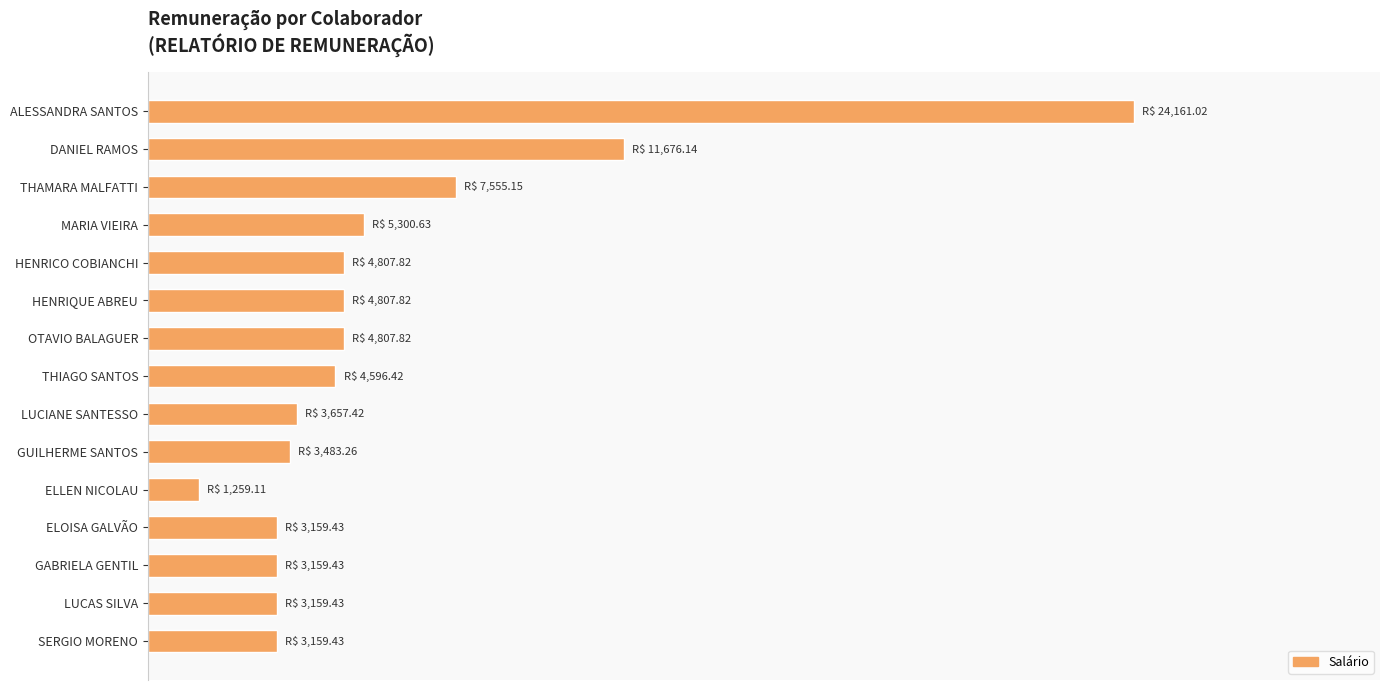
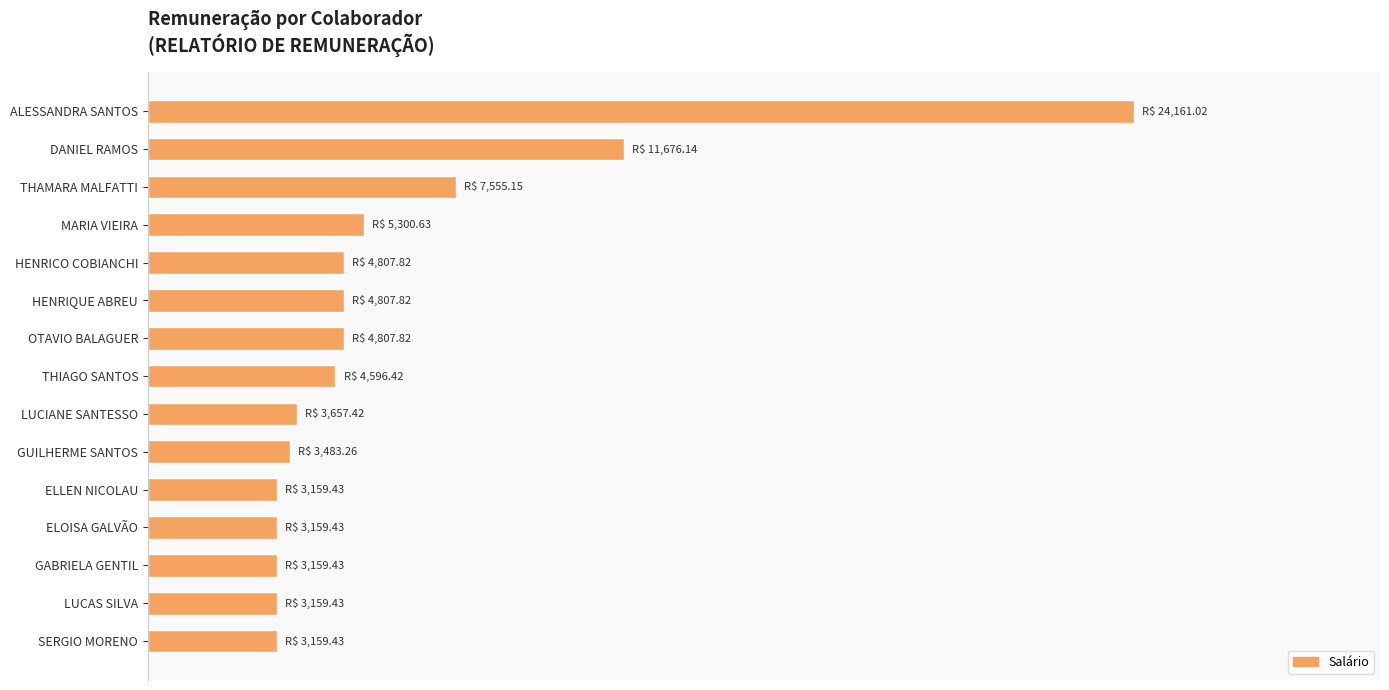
  {
    "ALESSANDRA SANTOS": "24,161.02",
    "DANIEL RAMOS": "11,676.14",
    "THAMARA MALFATTI": "7,555.15",
    "MARIA VIEIRA": "5,300.63",
    "HENRICO COBIANCHI": "4,807.82",
    "HENRIQUE ABREU": "4,807.82",
    "OTAVIO BALAGUER": "4,807.82",
    "THIAGO SANTOS": "4,596.42",
    "LUCIANE SANTESSO": "3,657.42",
    "GUILHERME SANTOS": "3,483.26",
-   "ELLEN NICOLAU": "1,259.11",
+   "ELLEN NICOLAU": "3,159.43",
    "ELOISA GALVÃO": "3,159.43",
    "GABRIELA GENTIL": "3,159.43",
    "LUCAS SILVA": "3,159.43",
    "SERGIO MORENO": "3,159.43"
  }
